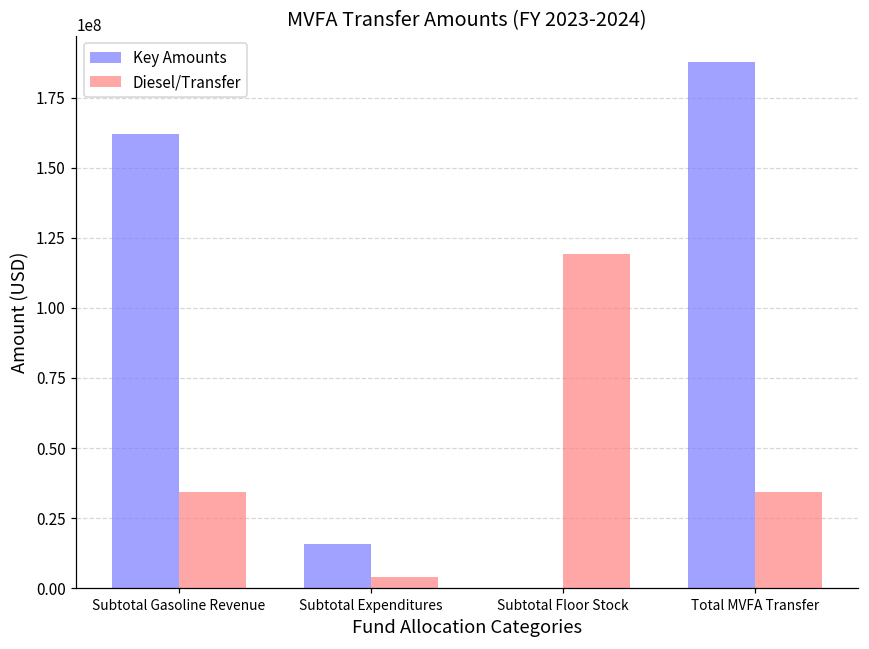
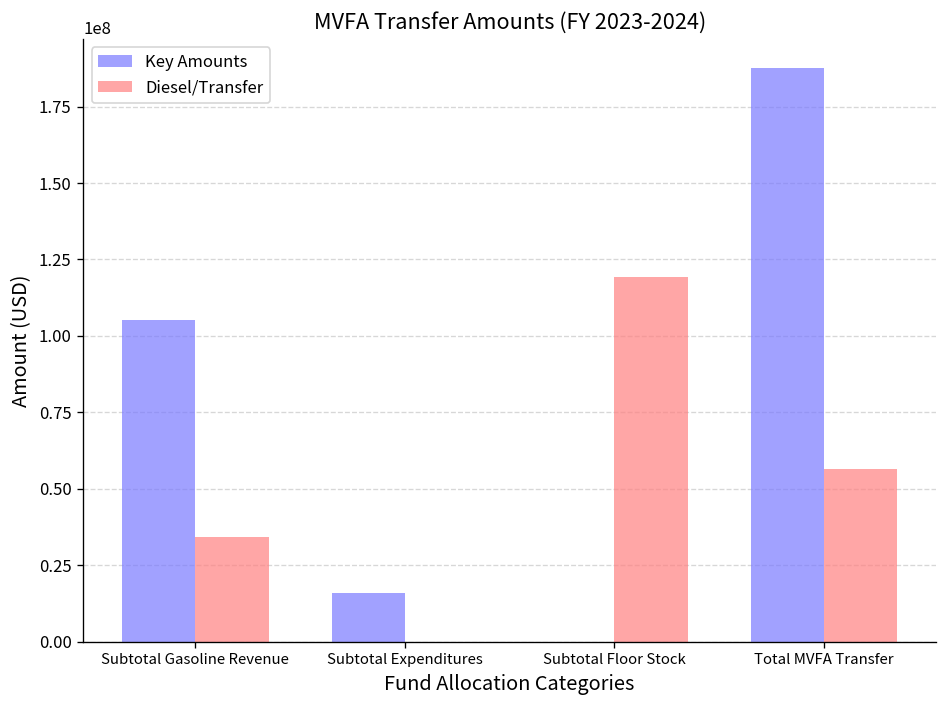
  {
    "Key Amounts": {
-     "Subtotal Gasoline Revenue": 162000000,
+     "Subtotal Gasoline Revenue": 105000000,
      "Subtotal Expenditures": 16000000,
      "Total MVFA Transfer": 188000000
    },
    "Diesel/Transfer": {
      "Subtotal Gasoline Revenue": 34000000,
-     "Subtotal Expenditures": 4000000,
+     "Subtotal Expenditures": 0,
      "Subtotal Floor Stock": 119000000,
-     "Total MVFA Transfer": 34000000
+     "Total MVFA Transfer": 57000000
    }
  }
